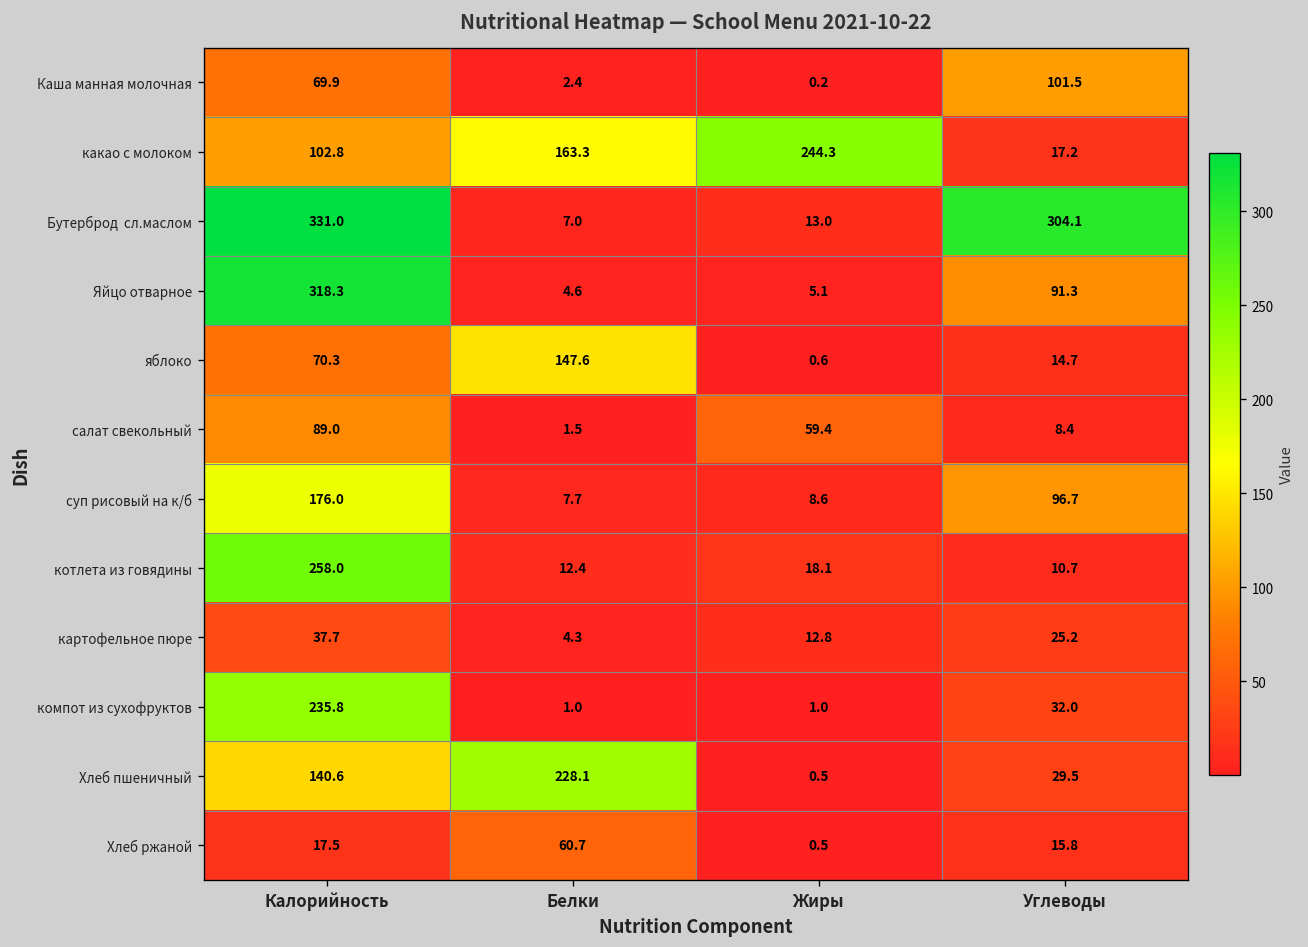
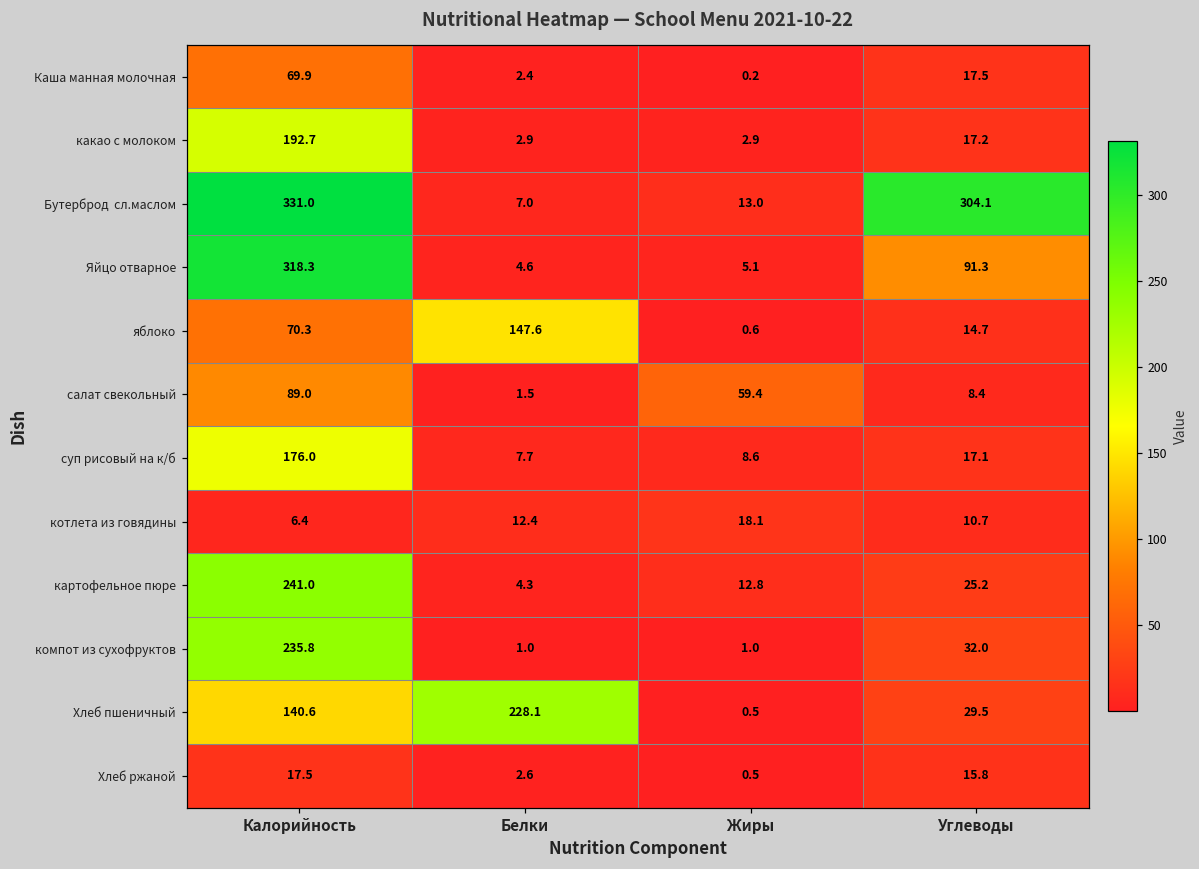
  {
    "Каша манная молочная": {
      "Калорийность": 69.9,
      "Белки": 2.4,
      "Жиры": 0.2,
-     "Углеводы": 101.5
+     "Углеводы": 17.5
    },
    "какао с молоком": {
-     "Калорийность": 102.8,
-     "Белки": 163.3,
-     "Жиры": 244.3,
+     "Калорийность": 192.7,
+     "Белки": 2.9,
+     "Жиры": 2.9,
      "Углеводы": 17.2
    },
    "Бутерброд сл.маслом": {
      "Калорийность": 331.0,
      "Белки": 7.0,
      "Жиры": 13.0,
      "Углеводы": 304.1
    },
    "Яйцо отварное": {
      "Калорийность": 318.3,
      "Белки": 4.6,
      "Жиры": 5.1,
      "Углеводы": 91.3
    },
    "яблоко": {
      "Калорийность": 70.3,
      "Белки": 147.6,
      "Жиры": 0.6,
      "Углеводы": 14.7
    },
    "салат свекольный": {
      "Калорийность": 89.0,
      "Белки": 1.5,
      "Жиры": 59.4,
      "Углеводы": 8.4
    },
    "суп рисовый на к/б": {
      "Калорийность": 176.0,
      "Белки": 7.7,
      "Жиры": 8.6,
-     "Углеводы": 96.7
+     "Углеводы": 17.1
    },
    "котлета из говядины": {
-     "Калорийность": 258.0,
+     "Калорийность": 6.4,
      "Белки": 12.4,
      "Жиры": 18.1,
      "Углеводы": 10.7
    },
    "картофельное пюре": {
-     "Калорийность": 37.7,
+     "Калорийность": 241.0,
      "Белки": 4.3,
      "Жиры": 12.8,
      "Углеводы": 25.2
    },
    "компот из сухофруктов": {
      "Калорийность": 235.8,
      "Белки": 1.0,
      "Жиры": 1.0,
      "Углеводы": 32.0
    },
    "Хлеб пшеничный": {
      "Калорийность": 140.6,
      "Белки": 228.1,
      "Жиры": 0.5,
      "Углеводы": 29.5
    },
    "Хлеб ржаной": {
      "Калорийность": 17.5,
-     "Белки": 60.7,
+     "Белки": 2.6,
      "Жиры": 0.5,
      "Углеводы": 15.8
    }
  }
